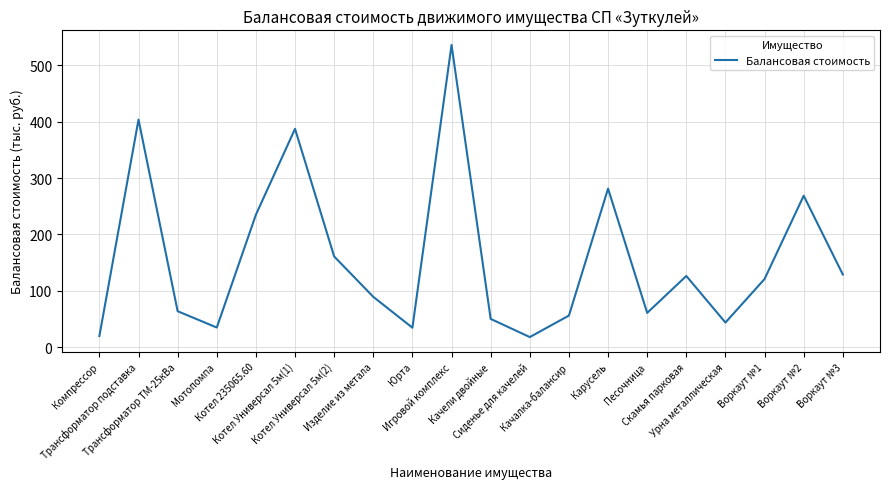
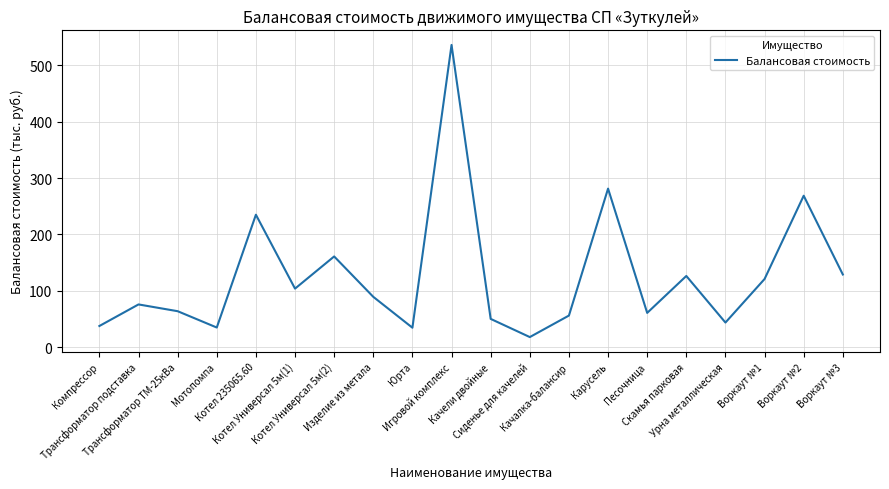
  {
-   "Компрессор": 20,
-   "Трансформатор подставка": 400,
+   "Компрессор": 40,
+   "Трансформатор подставка": 80,
    "Трансформатор ТМ-25кВа": 60,
    "Мотопомпа": 40,
    "Котел 235065.60": 240,
-   "Котел Универсал 5м(1)": 390,
+   "Котел Универсал 5м(1)": 100,
    "Котел Универсал 5м(2)": 160,
    "Изделие из метала": 90,
    "Юрта": 30,
    "Игровой комплекс": 540,
    "Качели двойные": 50,
    "Сиденье для качелей": 20,
    "Качалка-балансир": 60,
    "Карусель": 280,
    "Песочница": 60,
    "Скамья парковая": 130,
    "Урна металлическая": 40,
    "Воркаут №1": 120,
    "Воркаут №2": 270,
    "Воркаут №3": 130
  }
